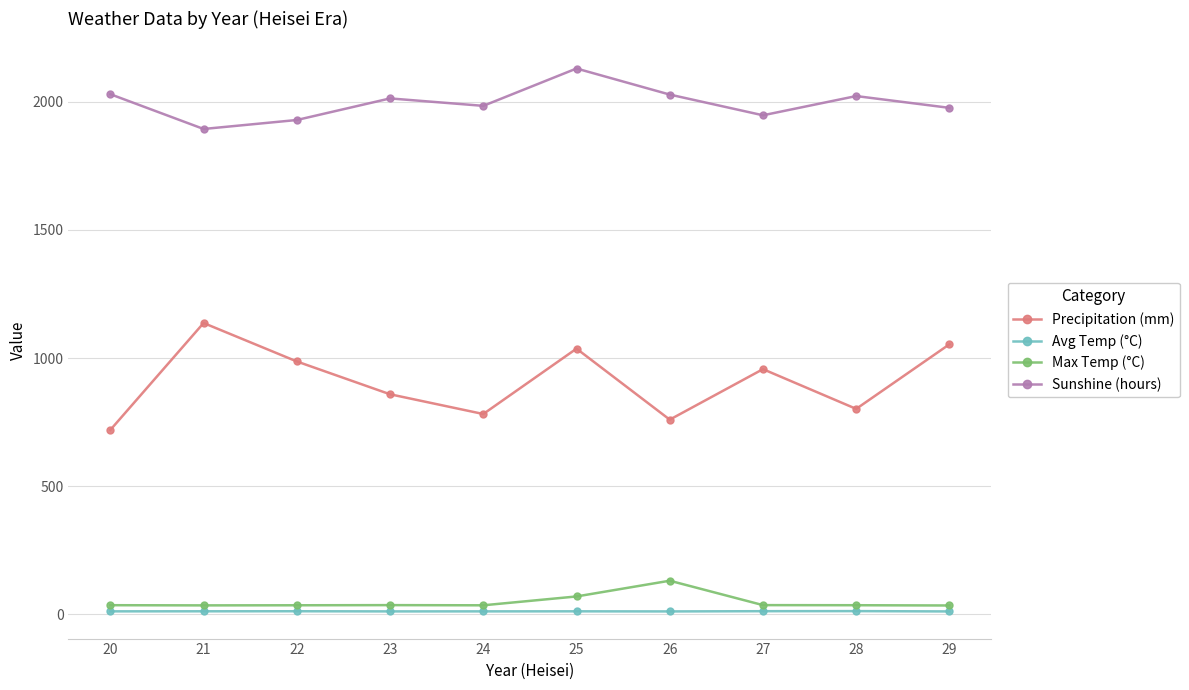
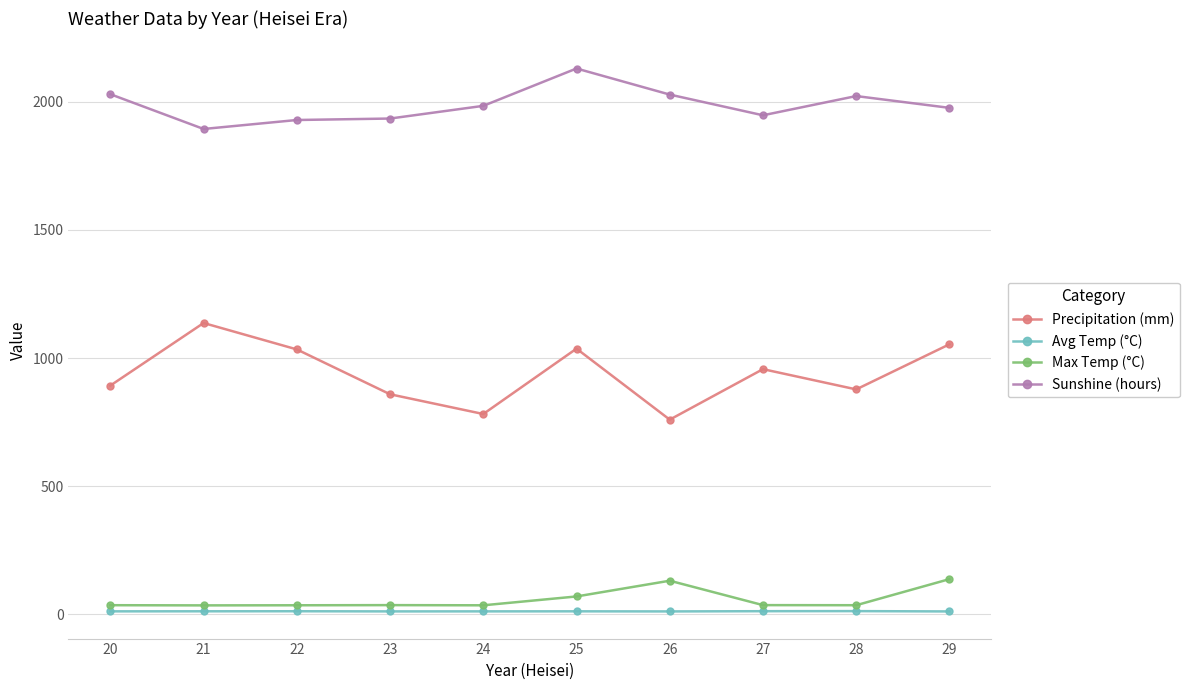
  {
    "Precipitation (mm)": {
-     "20": 720,
+     "20": 890,
      "21": 1140,
-     "22": 990,
+     "22": 1030,
      "23": 860,
      "24": 780,
      "25": 1040,
      "26": 760,
      "27": 960,
-     "28": 800,
+     "28": 880,
      "29": 1050
    },
    "Avg Temp (°C)": {
      "20": 10,
      "21": 10,
      "22": 10,
      "23": 10,
      "24": 10,
      "25": 10,
      "26": 10,
      "27": 10,
      "28": 10,
      "29": 10
    },
    "Max Temp (°C)": {
      "20": 40,
      "21": 40,
      "22": 40,
      "23": 40,
      "24": 40,
      "25": 70,
      "26": 130,
      "27": 40,
      "28": 40,
-     "29": 40
+     "29": 140
    },
    "Sunshine (hours)": {
      "20": 2030,
      "21": 1890,
      "22": 1930,
-     "23": 2010,
+     "23": 1930,
      "24": 1980,
      "25": 2130,
      "26": 2030,
      "27": 1950,
      "28": 2020,
      "29": 1980
    }
  }
